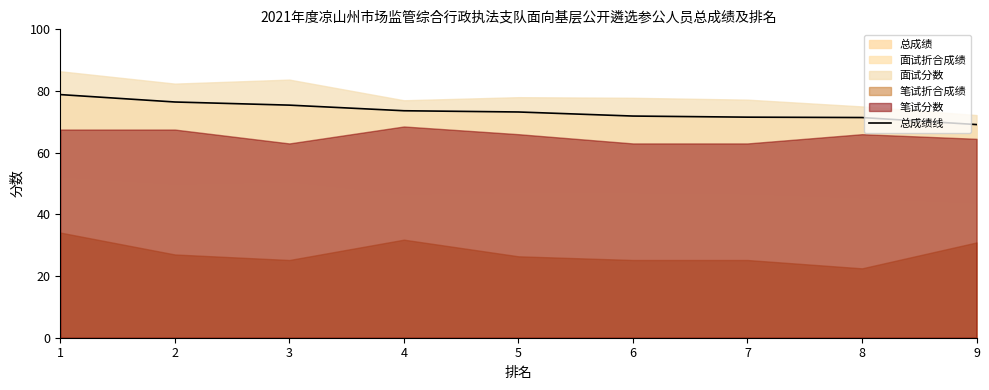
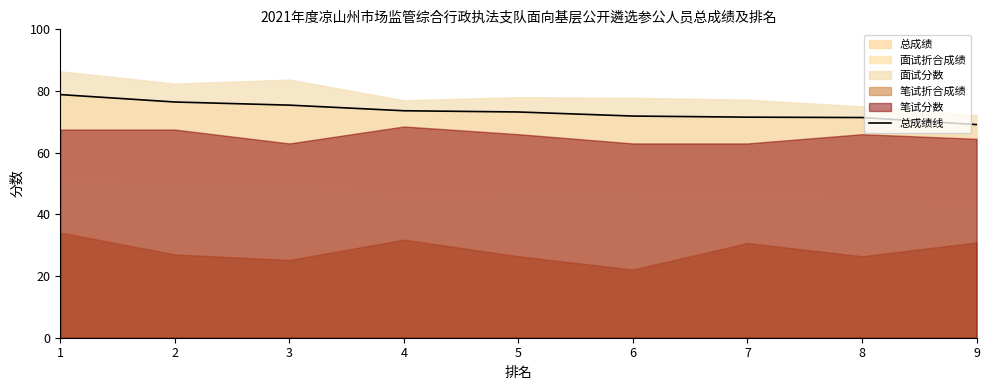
  {
    "笔试折合成绩": {
      "1": 34,
      "2": 27,
      "3": 25,
      "4": 32,
      "5": 26,
-     "6": 25,
-     "7": 25,
-     "8": 23,
+     "6": 22,
+     "7": 31,
+     "8": 26,
      "9": 31
    },
    "笔试分数": {
      "1": 68,
      "2": 68,
      "3": 63,
      "4": 69,
      "5": 66,
      "6": 63,
      "7": 63,
      "8": 66,
      "9": 65
    }
  }
